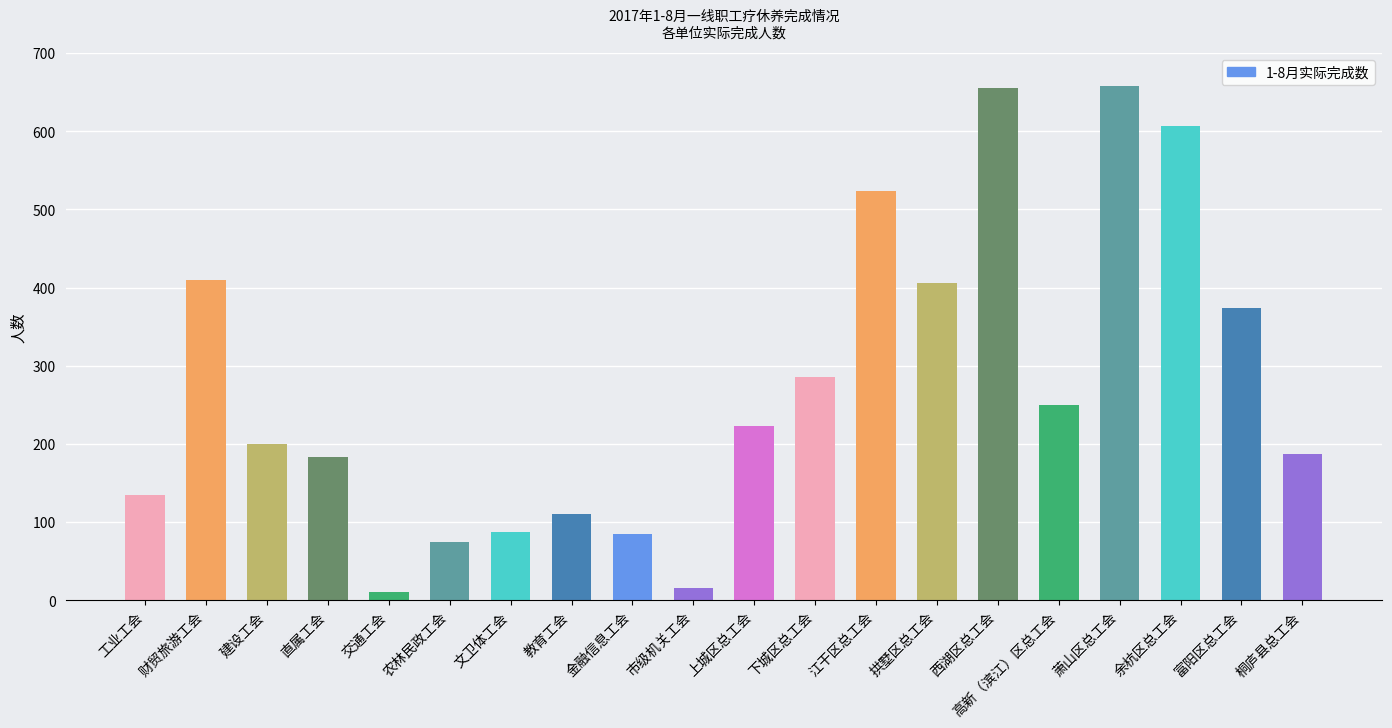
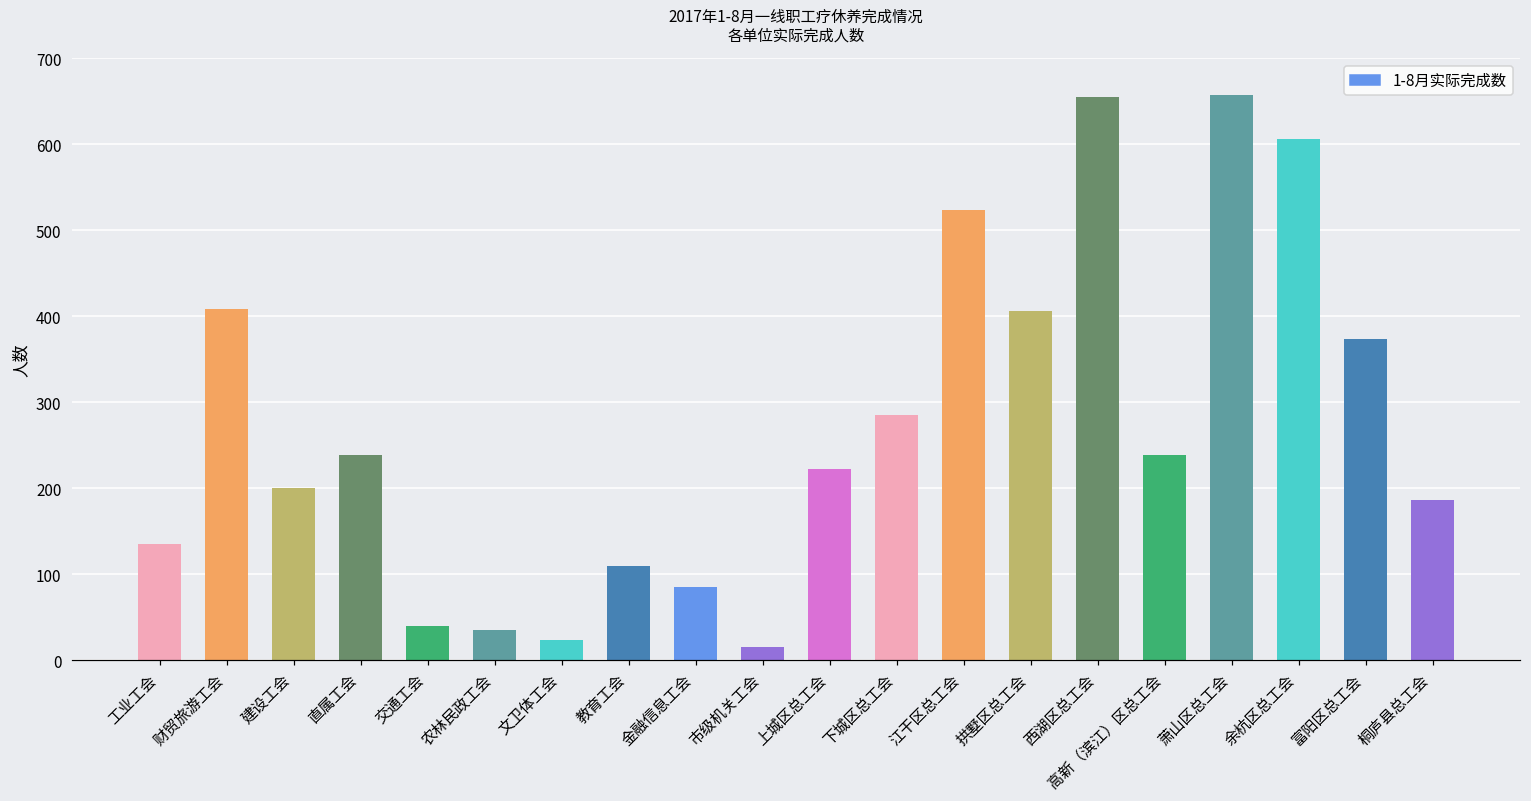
  {
    "工业工会": 140,
    "财贸旅游工会": 410,
    "建设工会": 200,
-   "直属工会": 180,
-   "交通工会": 10,
-   "农林民政工会": 70,
-   "文卫体工会": 90,
+   "直属工会": 240,
+   "交通工会": 40,
+   "农林民政工会": 40,
+   "文卫体工会": 20,
    "教育工会": 110,
    "金融信息工会": 90,
    "市级机关工会": 20,
    "上城区总工会": 220,
    "下城区总工会": 290,
    "江干区总工会": 520,
    "拱墅区总工会": 410,
    "西湖区总工会": 660,
-   "高新（滨江）区总工会": 250,
+   "高新（滨江）区总工会": 240,
    "萧山区总工会": 660,
    "余杭区总工会": 610,
    "富阳区总工会": 370,
    "桐庐县总工会": 190
  }
